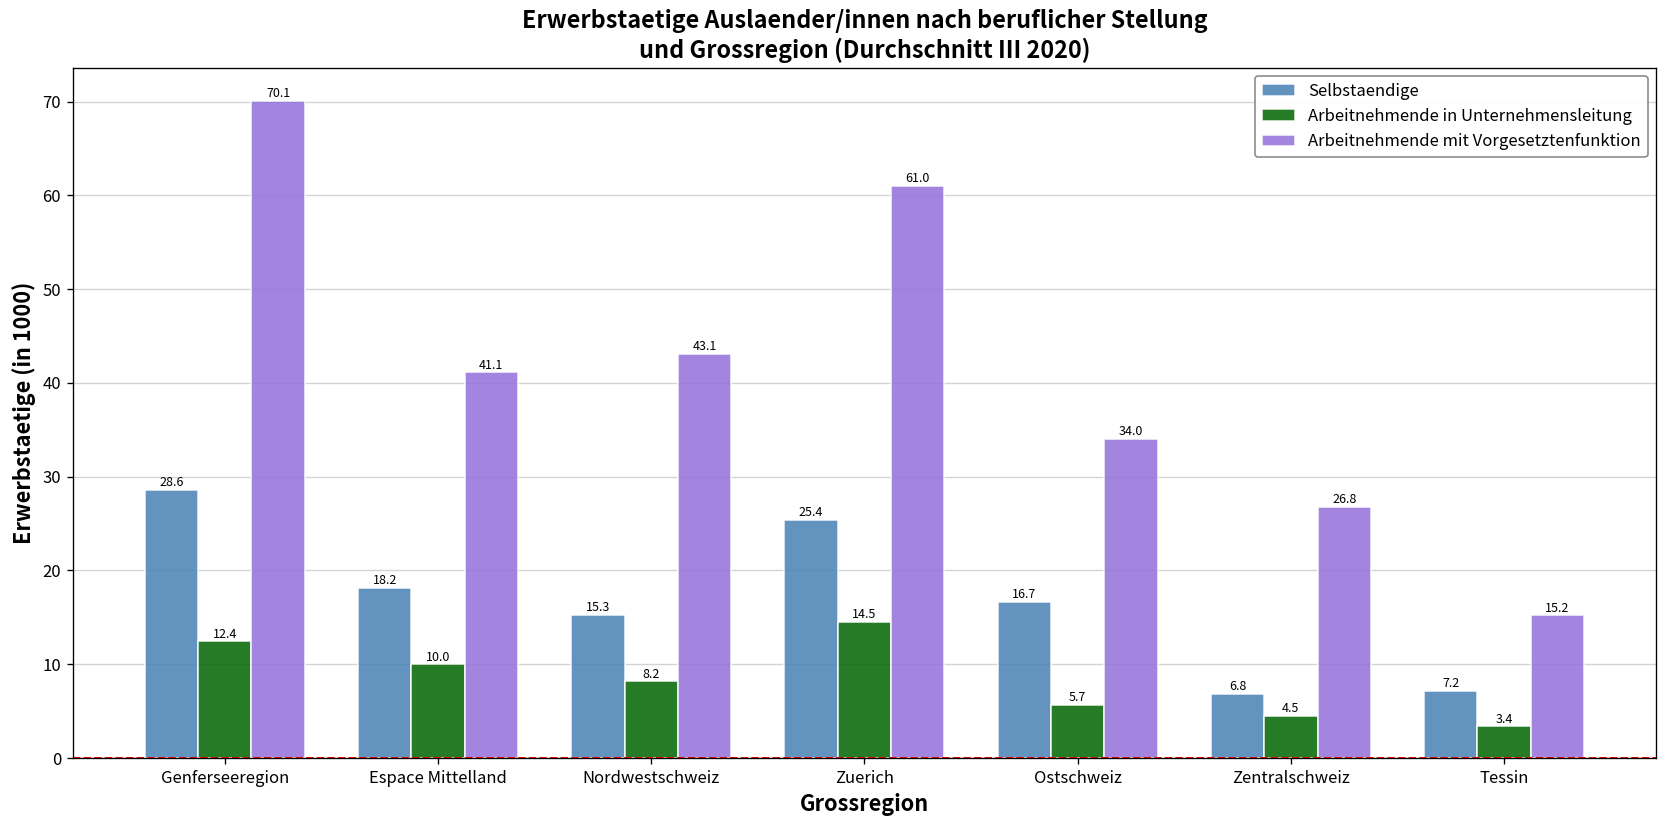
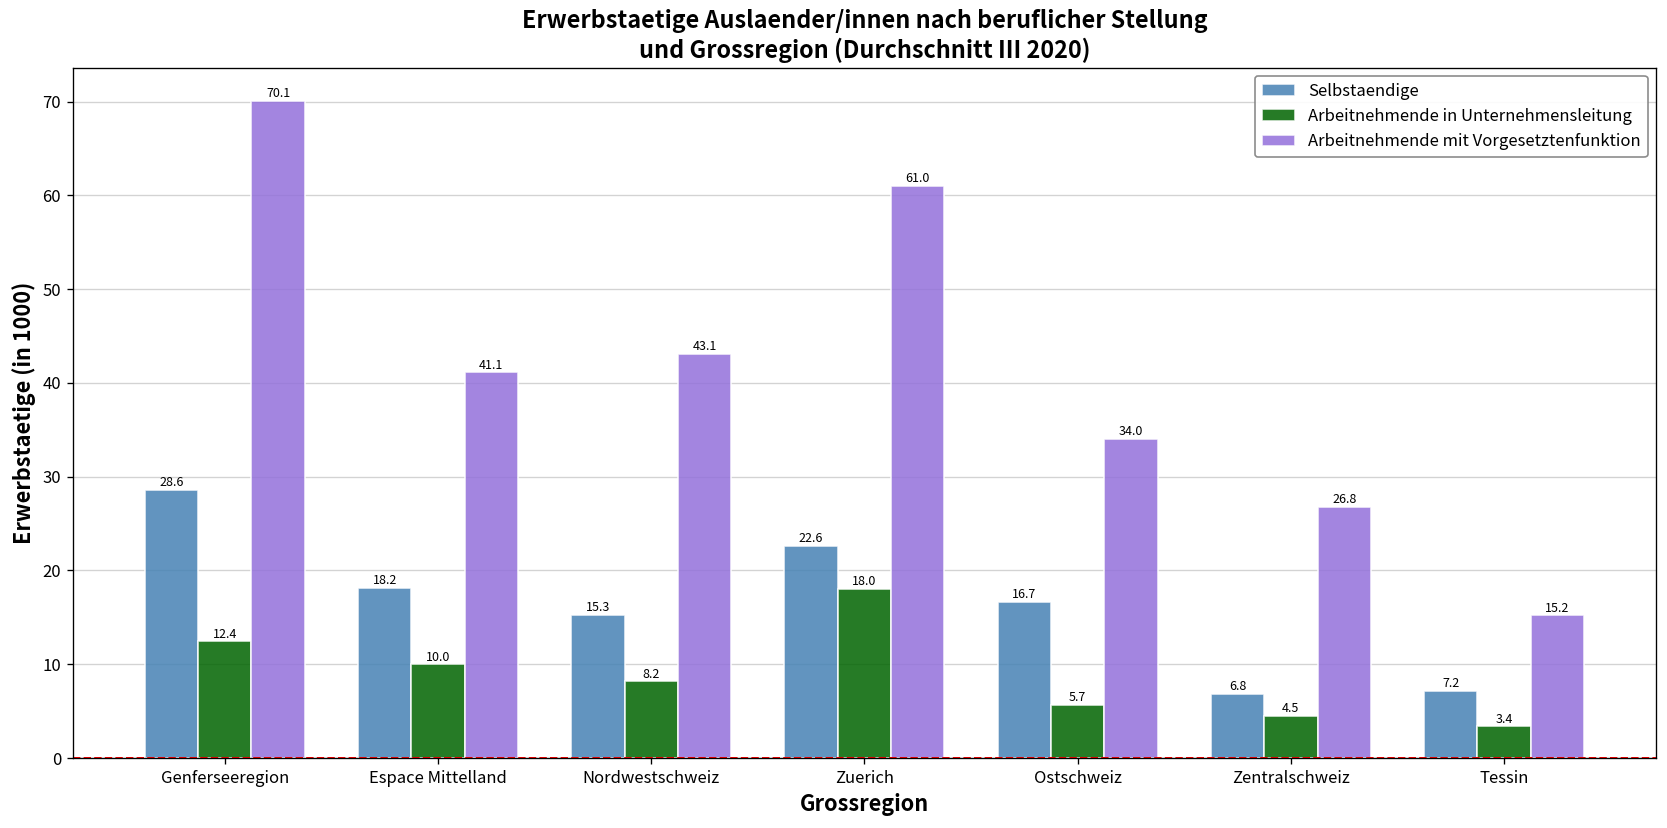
  {
    "Selbstaendige": {
      "Genferseeregion": 28.6,
      "Espace Mittelland": 18.2,
      "Nordwestschweiz": 15.3,
-     "Zuerich": 25.4,
+     "Zuerich": 22.6,
      "Ostschweiz": 16.7,
      "Zentralschweiz": 6.8,
      "Tessin": 7.2
    },
    "Arbeitnehmende in Unternehmensleitung": {
      "Genferseeregion": 12.4,
      "Espace Mittelland": 10.0,
      "Nordwestschweiz": 8.2,
-     "Zuerich": 14.5,
+     "Zuerich": 18.0,
      "Ostschweiz": 5.7,
      "Zentralschweiz": 4.5,
      "Tessin": 3.4
    },
    "Arbeitnehmende mit Vorgesetztenfunktion": {
      "Genferseeregion": 70.1,
      "Espace Mittelland": 41.1,
      "Nordwestschweiz": 43.1,
      "Zuerich": 61.0,
      "Ostschweiz": 34.0,
      "Zentralschweiz": 26.8,
      "Tessin": 15.2
    }
  }
